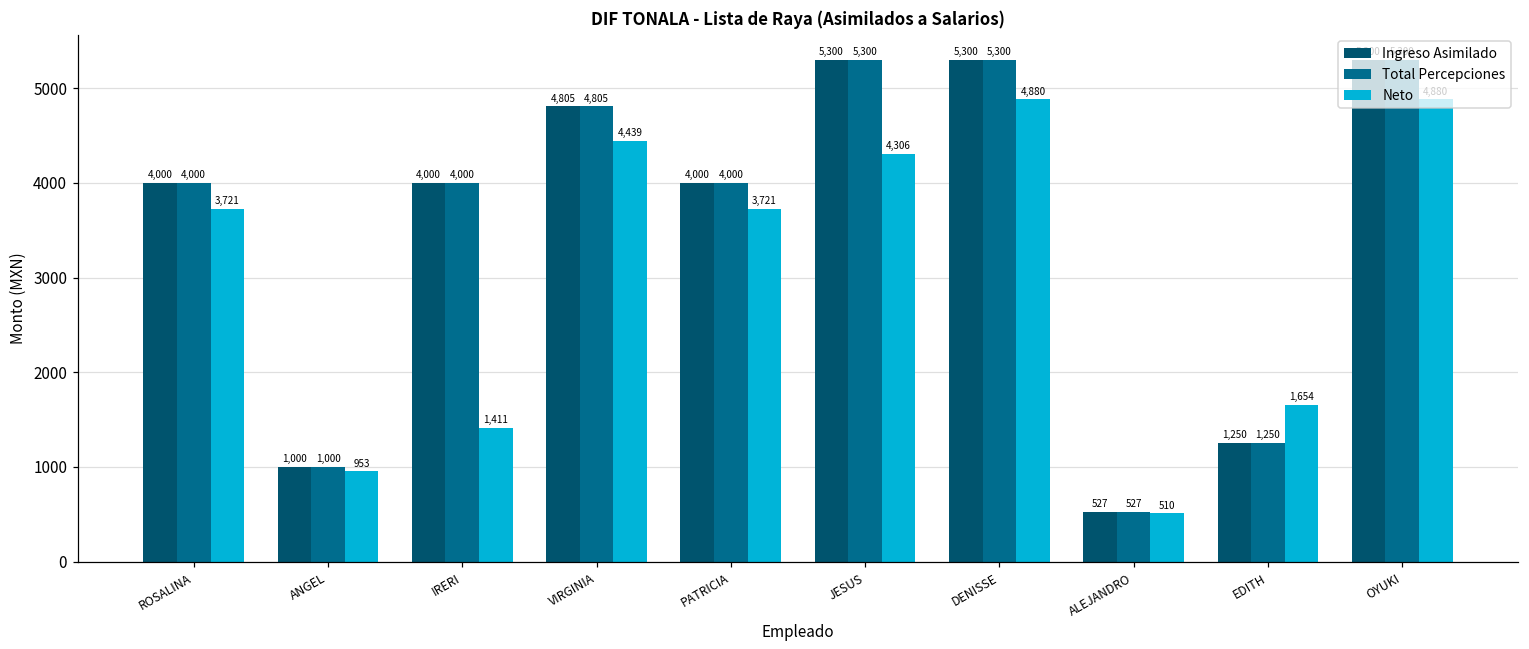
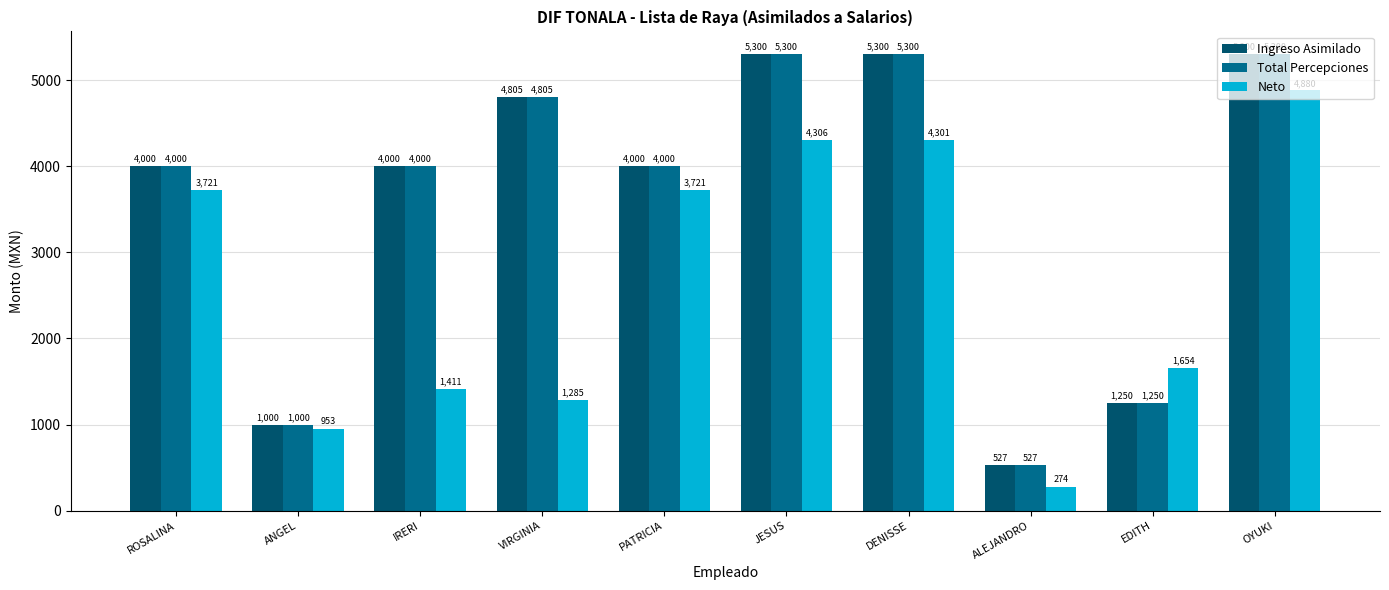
  {
    "Neto": {
      "ROSALINA": "3,721",
      "ANGEL": "953",
      "IRERI": "1,411",
-     "VIRGINIA": "4,439",
+     "VIRGINIA": "1,285",
      "PATRICIA": "3,721",
      "JESUS": "4,306",
-     "DENISSE": "4,880",
-     "ALEJANDRO": "510",
+     "DENISSE": "4,301",
+     "ALEJANDRO": "274",
      "EDITH": "1,654"
    }
  }
